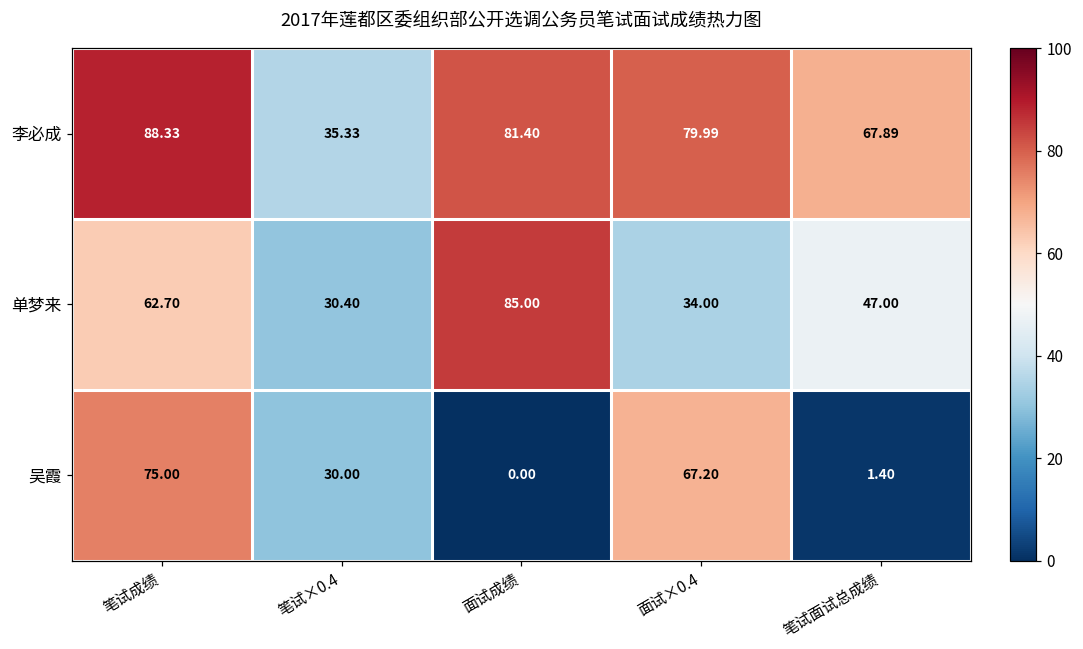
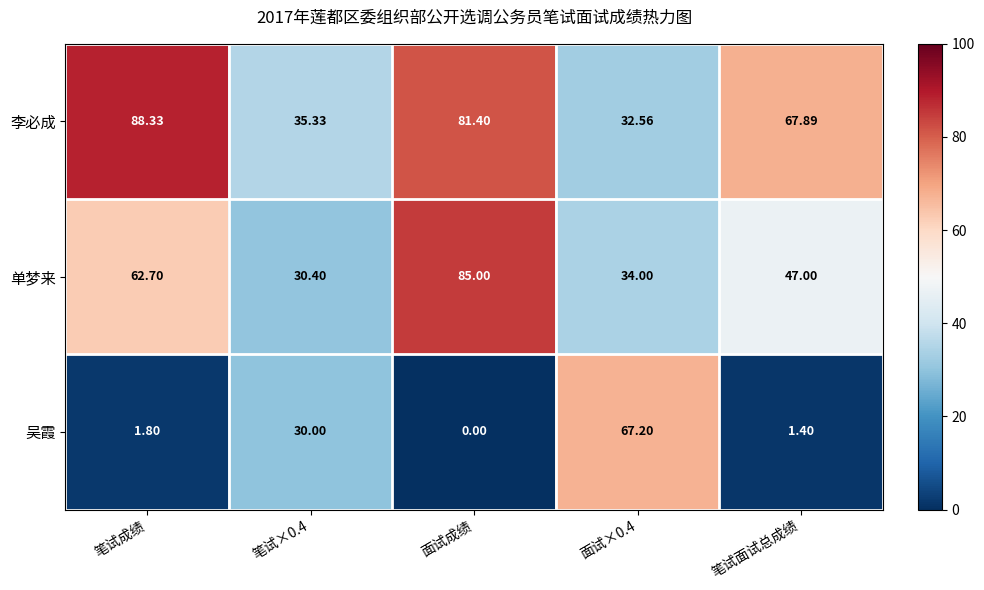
  {
    "李必成": {
      "笔试成绩": 88.33,
      "笔试×0.4": 35.33,
      "面试成绩": 81.40,
-     "面试×0.4": 79.99,
+     "面试×0.4": 32.56,
      "笔试面试总成绩": 67.89
    },
    "单梦来": {
      "笔试成绩": 62.70,
      "笔试×0.4": 30.40,
      "面试成绩": 85.00,
      "面试×0.4": 34.00,
      "笔试面试总成绩": 47.00
    },
    "吴霞": {
-     "笔试成绩": 75.00,
+     "笔试成绩": 1.80,
      "笔试×0.4": 30.00,
      "面试成绩": 0.00,
      "面试×0.4": 67.20,
      "笔试面试总成绩": 1.40
    }
  }
